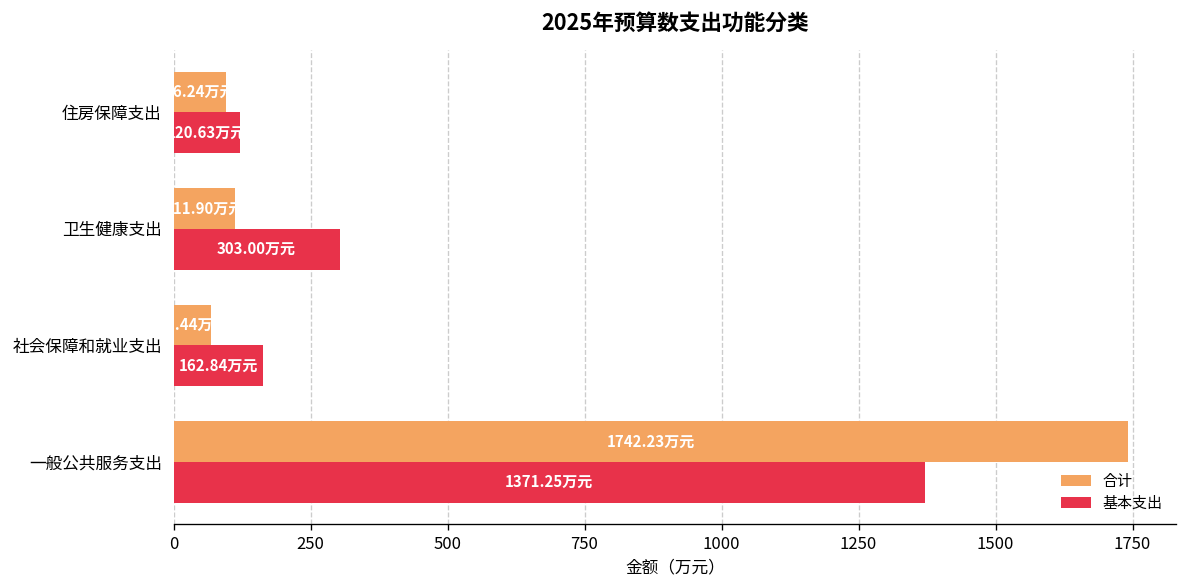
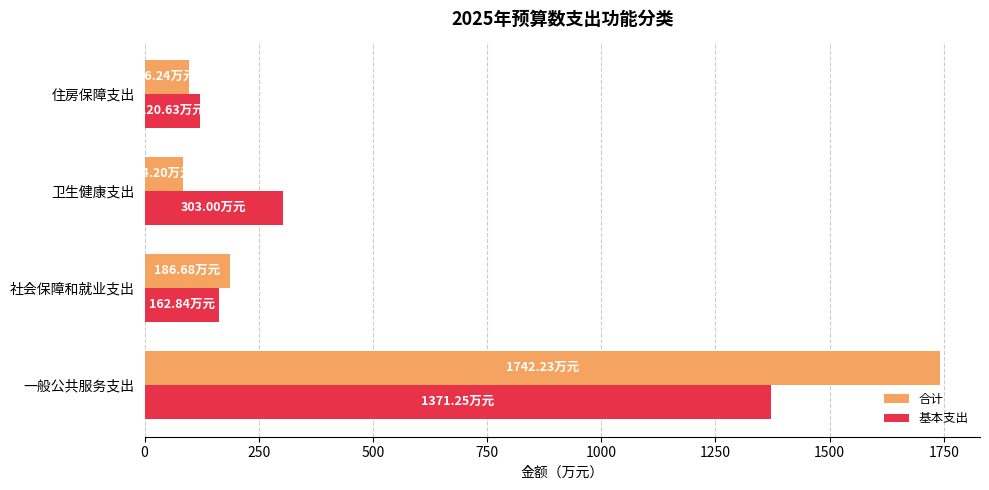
  {
    "合计": {
      "住房保障支出": 96.24,
-     "卫生健康支出": 111.90,
-     "社会保障和就业支出": 70,
+     "卫生健康支出": 84.20,
+     "社会保障和就业支出": 190,
      "一般公共服务支出": 1742.23
    },
    "基本支出": {
      "住房保障支出": 120.63,
      "卫生健康支出": 303.00,
      "社会保障和就业支出": 162.84,
      "一般公共服务支出": 1371.25
    }
  }
